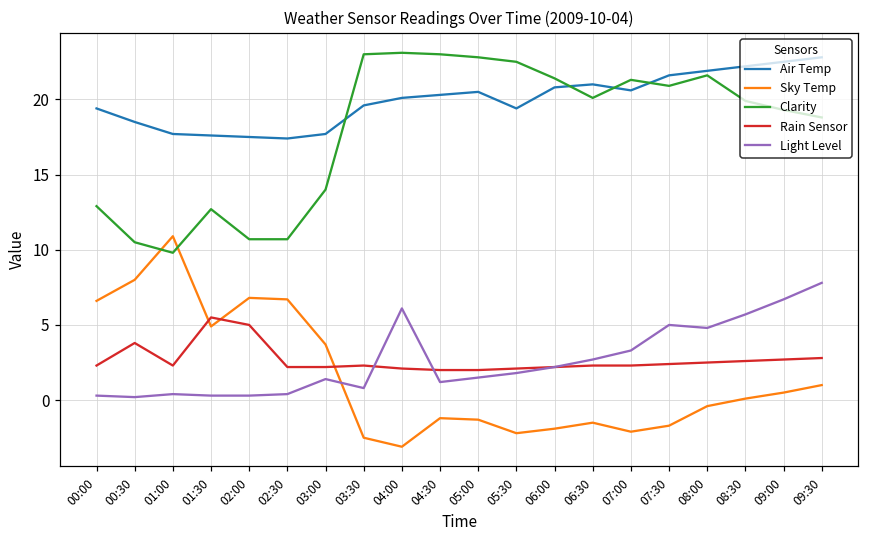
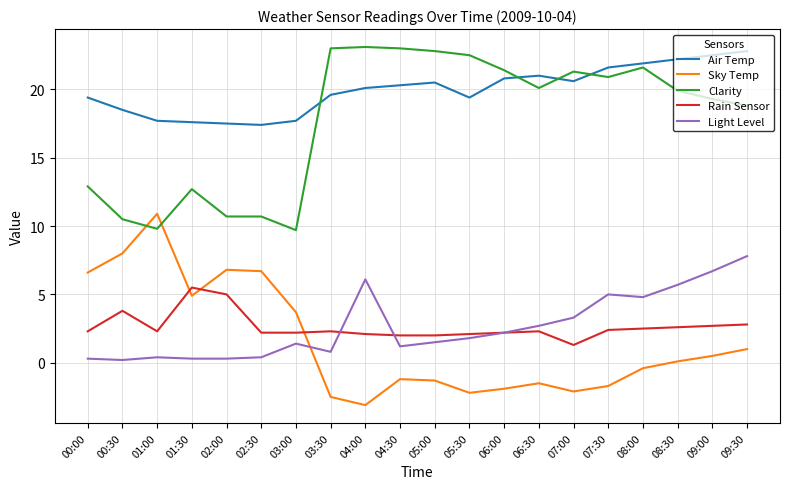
  {
    "Air Temp": {
      "00:00": 19.4,
      "00:30": 18.5,
      "01:00": 17.7,
      "01:30": 17.6,
      "02:00": 17.5,
      "02:30": 17.4,
      "03:00": 17.7,
      "03:30": 19.6,
      "04:00": 20.1,
      "04:30": 20.3,
      "05:00": 20.5,
      "05:30": 19.4,
      "06:00": 20.8,
      "06:30": 21.0,
      "07:00": 20.6,
      "07:30": 21.6,
      "08:00": 21.9
    },
    "Sky Temp": {
      "00:00": 6.6,
      "00:30": 8.0,
      "01:00": 10.9,
      "01:30": 4.9,
      "02:00": 6.8,
      "02:30": 6.7,
      "03:00": 3.7,
      "03:30": -2.5,
      "04:00": -3.1,
      "04:30": -1.2,
      "05:00": -1.3,
      "05:30": -2.2,
      "06:00": -1.9,
      "06:30": -1.5,
      "07:00": -2.1,
      "07:30": -1.7,
      "08:00": -0.4,
      "08:30": 0.1,
      "09:00": 0.5,
      "09:30": 1.0
    },
    "Clarity": {
      "00:00": 12.9,
      "00:30": 10.5,
      "01:00": 9.8,
      "01:30": 12.7,
      "02:00": 10.7,
      "02:30": 10.7,
-     "03:00": 14.0,
+     "03:00": 9.7,
      "03:30": 23.0,
      "04:00": 23.1,
      "04:30": 23.0,
      "05:00": 22.8,
      "05:30": 22.5,
      "06:00": 21.4,
      "06:30": 20.1,
      "07:00": 21.3,
      "07:30": 20.9,
      "08:00": 21.6
    },
    "Rain Sensor": {
      "00:00": 2.3,
      "00:30": 3.8,
      "01:00": 2.3,
      "01:30": 5.5,
      "02:00": 5.0,
      "02:30": 2.2,
      "03:00": 2.2,
      "03:30": 2.3,
      "04:00": 2.1,
      "04:30": 2.0,
      "05:00": 2.0,
      "05:30": 2.1,
      "06:30": 2.3,
-     "07:00": 2.3,
+     "07:00": 1.3,
      "07:30": 2.4,
      "08:00": 2.5,
      "08:30": 2.6,
      "09:00": 2.7,
      "09:30": 2.8
    },
    "Light Level": {
      "00:00": 0.3,
      "00:30": 0.2,
      "01:00": 0.4,
      "01:30": 0.3,
      "02:00": 0.3,
      "02:30": 0.4,
      "03:00": 1.4,
      "03:30": 0.8,
      "04:00": 6.1,
      "04:30": 1.2,
      "05:00": 1.5,
      "05:30": 1.8,
      "06:30": 2.7,
      "07:00": 3.3,
      "07:30": 5.0,
      "08:00": 4.8,
      "08:30": 5.7,
      "09:00": 6.7,
      "09:30": 7.8
    }
  }
